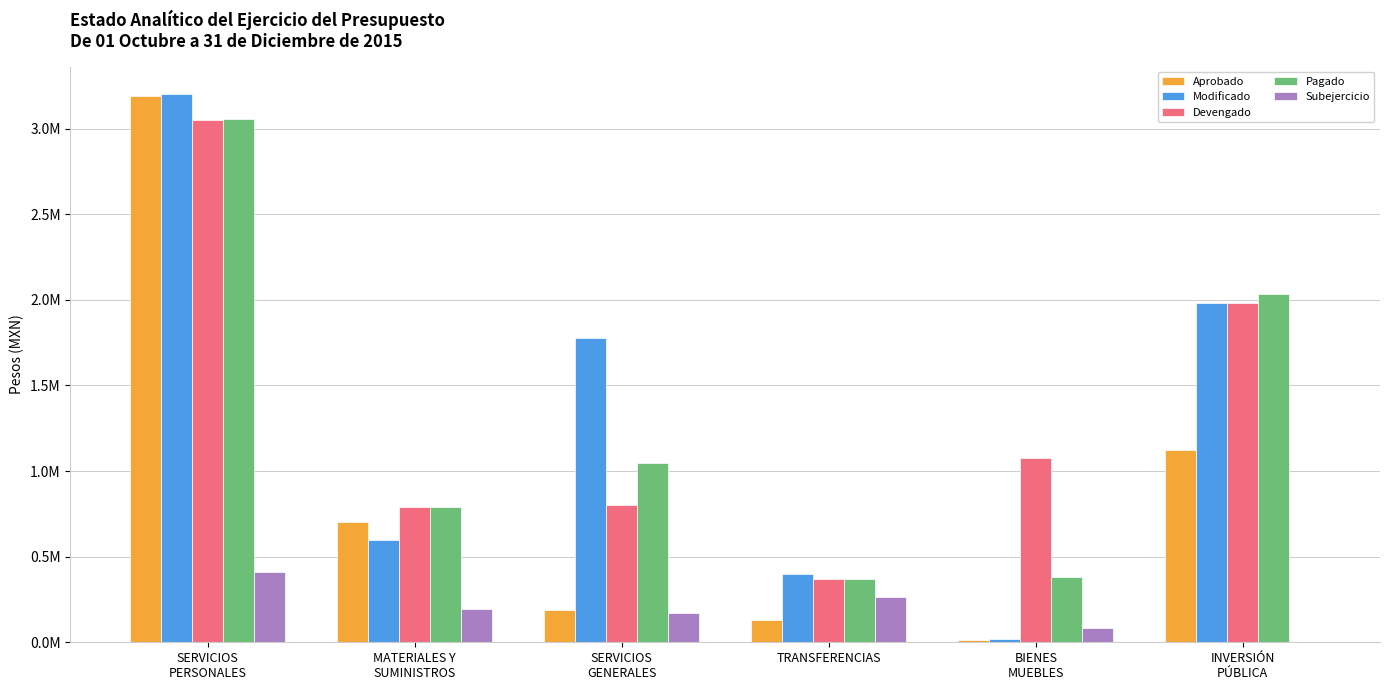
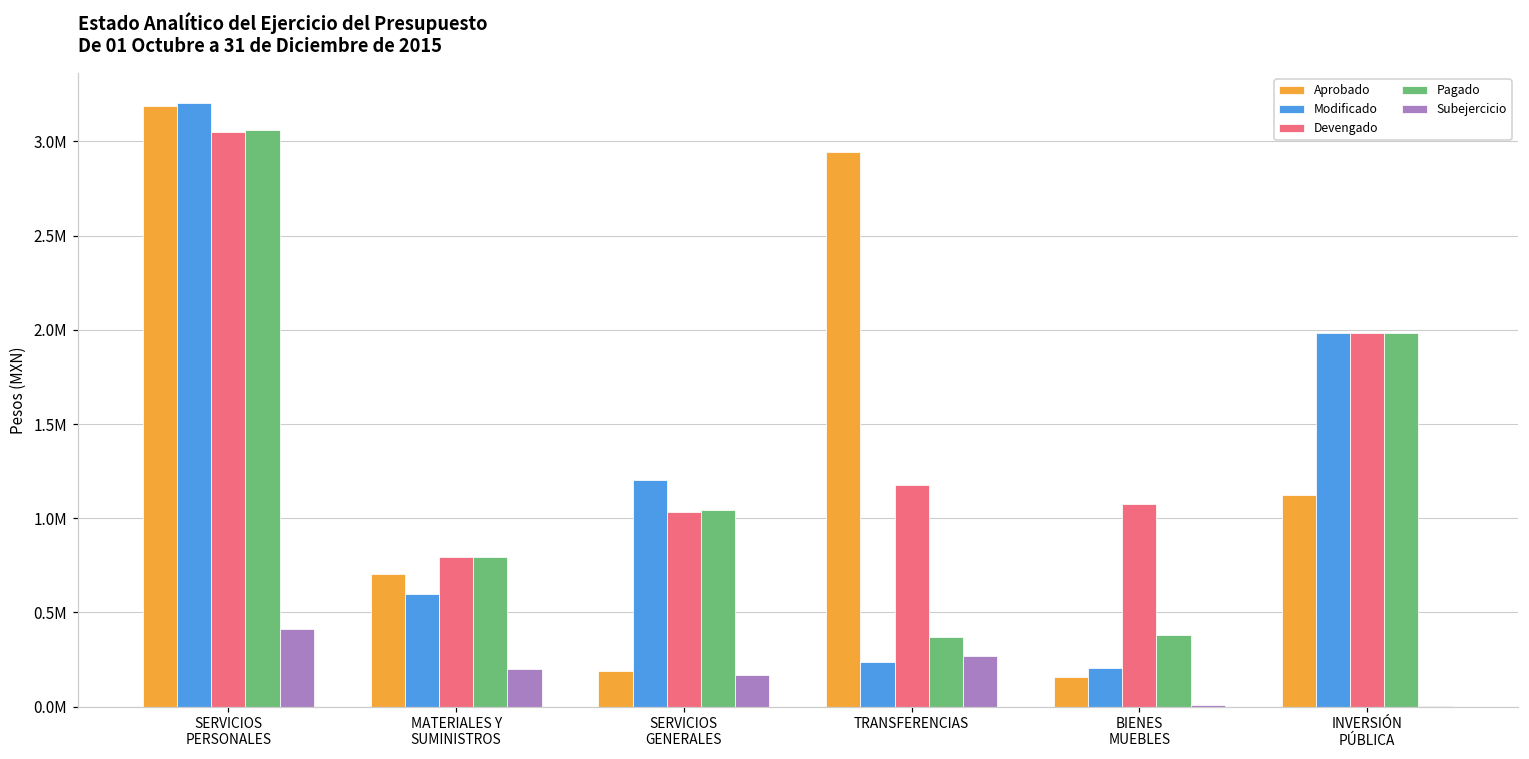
  {
    "Aprobado": {
      "SERVICIOS PERSONALES": 3190000,
      "MATERIALES Y SUMINISTROS": 700000,
      "SERVICIOS GENERALES": 190000,
-     "TRANSFERENCIAS": 130000,
-     "BIENES MUEBLES": 10000,
+     "TRANSFERENCIAS": 2950000,
+     "BIENES MUEBLES": 160000,
      "INVERSIÓN PÚBLICA": 1120000
    },
    "Modificado": {
      "SERVICIOS PERSONALES": 3200000,
      "MATERIALES Y SUMINISTROS": 600000,
-     "SERVICIOS GENERALES": 1780000,
-     "TRANSFERENCIAS": 400000,
-     "BIENES MUEBLES": 20000,
+     "SERVICIOS GENERALES": 1200000,
+     "TRANSFERENCIAS": 240000,
+     "BIENES MUEBLES": 210000,
      "INVERSIÓN PÚBLICA": 1980000
    },
    "Devengado": {
      "SERVICIOS PERSONALES": 3050000,
      "MATERIALES Y SUMINISTROS": 790000,
-     "SERVICIOS GENERALES": 800000,
-     "TRANSFERENCIAS": 370000,
+     "SERVICIOS GENERALES": 1030000,
+     "TRANSFERENCIAS": 1180000,
      "BIENES MUEBLES": 1080000,
      "INVERSIÓN PÚBLICA": 1980000
    },
    "Pagado": {
      "SERVICIOS PERSONALES": 3060000,
      "MATERIALES Y SUMINISTROS": 790000,
      "SERVICIOS GENERALES": 1040000,
      "TRANSFERENCIAS": 370000,
      "BIENES MUEBLES": 380000,
-     "INVERSIÓN PÚBLICA": 2040000
+     "INVERSIÓN PÚBLICA": 1980000
    },
    "Subejercicio": {
      "SERVICIOS PERSONALES": 410000,
      "MATERIALES Y SUMINISTROS": 200000,
      "SERVICIOS GENERALES": 170000,
      "TRANSFERENCIAS": 270000,
-     "BIENES MUEBLES": 90000
+     "BIENES MUEBLES": 10000
    }
  }
